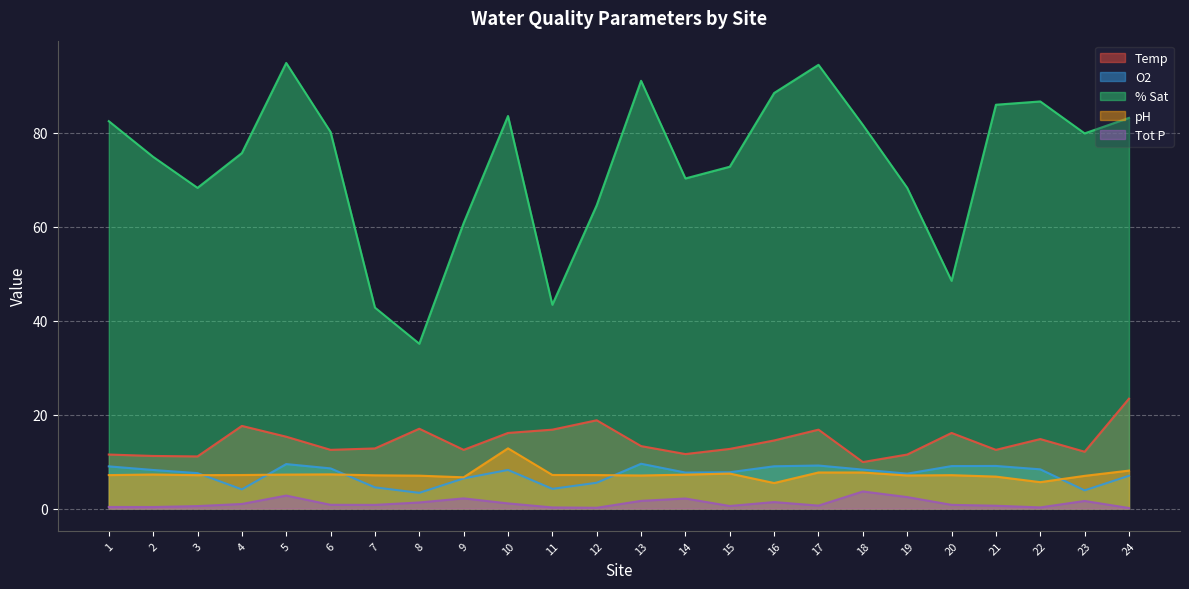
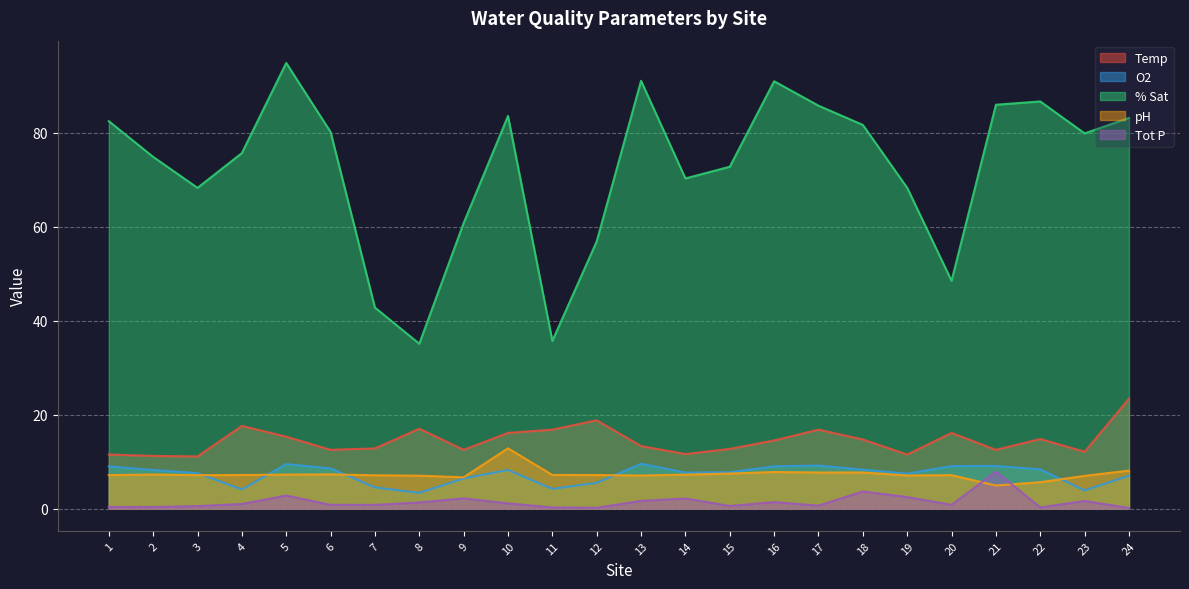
  {
    "Temp": {
      "1": 12,
      "2": 11,
      "3": 11,
      "4": 18,
      "5": 15,
      "6": 13,
      "7": 13,
      "8": 17,
      "9": 13,
      "10": 16,
      "11": 17,
      "12": 19,
      "13": 13,
      "14": 12,
      "15": 13,
      "16": 15,
      "17": 17,
-     "18": 10,
+     "18": 15,
      "19": 12,
      "20": 16,
      "21": 13,
      "22": 15,
      "23": 12,
      "24": 23
    },
    "O2": {
      "1": 9,
      "2": 8,
      "4": 4,
      "5": 9,
      "6": 9,
      "7": 5,
      "8": 3,
      "10": 8,
      "11": 4,
      "12": 5,
      "13": 10,
      "16": 9,
      "17": 9,
      "18": 8,
      "20": 9,
      "21": 9,
      "22": 8,
      "23": 4,
      "24": 7
    },
    "% Sat": {
      "1": 83,
      "2": 75,
      "3": 68,
      "4": 76,
      "5": 95,
      "6": 80,
      "7": 43,
      "8": 35,
      "9": 61,
      "10": 84,
-     "11": 43,
-     "12": 65,
+     "11": 36,
+     "12": 57,
      "13": 91,
      "14": 70,
      "15": 73,
-     "16": 89,
-     "17": 95,
+     "16": 91,
+     "17": 86,
      "18": 82,
      "19": 68,
      "20": 49,
      "21": 86,
      "22": 87,
      "23": 80
    },
    "pH": {
      "1": 7,
      "2": 7,
      "4": 7,
      "5": 7,
      "6": 7,
      "7": 7,
      "8": 7,
      "10": 13,
      "11": 7,
      "12": 7,
      "13": 7,
-     "16": 5,
+     "16": 8,
      "17": 8,
      "18": 8,
      "20": 7,
-     "21": 7,
+     "21": 5,
      "22": 6,
      "23": 7,
      "24": 8
    },
    "Tot P": {
      "1": 0,
      "2": 0,
      "3": 1,
      "4": 1,
      "5": 3,
      "6": 1,
      "7": 1,
      "8": 1,
      "9": 2,
      "10": 1,
      "11": 0,
      "12": 0,
      "13": 2,
      "14": 2,
      "15": 1,
      "16": 1,
      "17": 1,
      "18": 4,
      "19": 2,
      "20": 1,
-     "21": 1,
+     "21": 8,
      "22": 0,
      "23": 2,
      "24": 0
    }
  }
